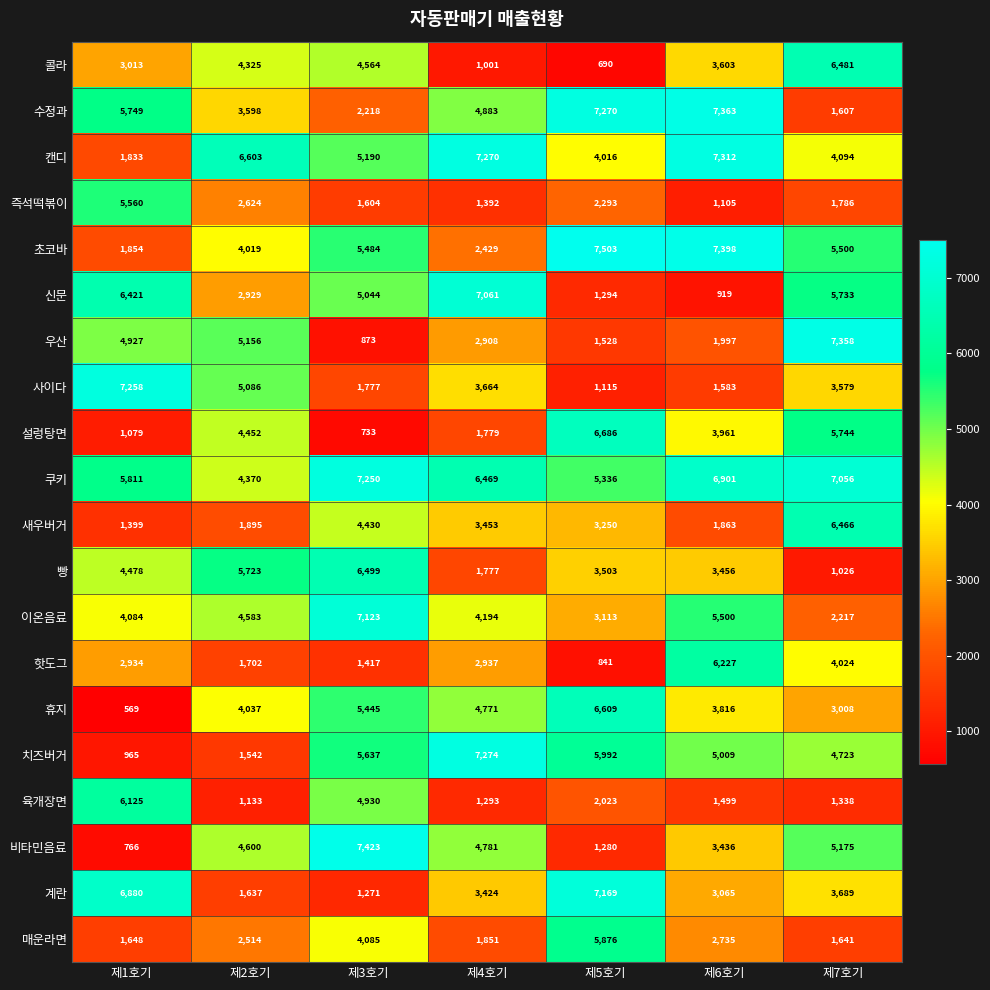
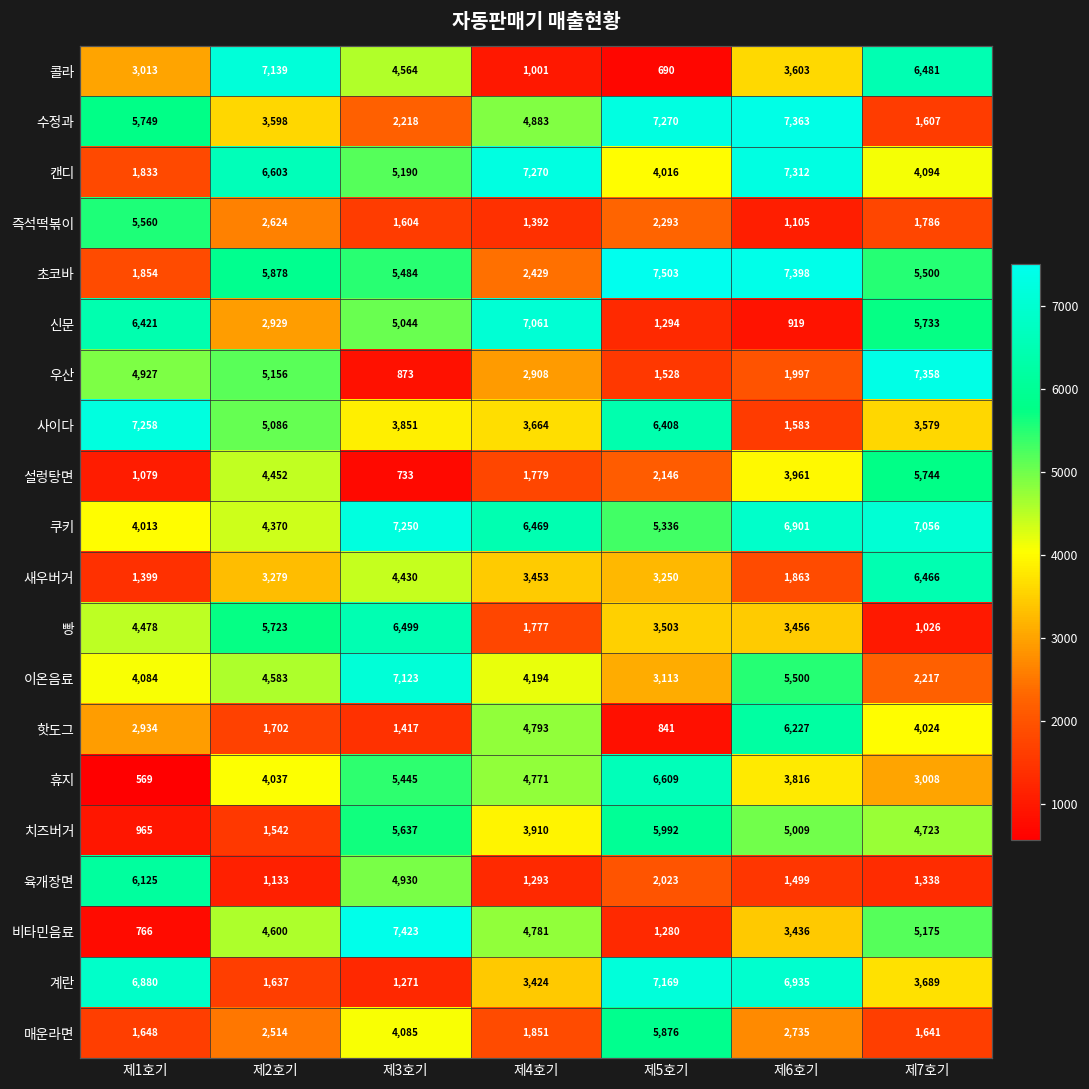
  {
    "콜라": {
      "제1호기": "3,013",
-     "제2호기": "4,325",
+     "제2호기": "7,139",
      "제3호기": "4,564",
      "제4호기": "1,001",
      "제5호기": "690",
      "제6호기": "3,603",
      "제7호기": "6,481"
    },
    "수정과": {
      "제1호기": "5,749",
      "제2호기": "3,598",
      "제3호기": "2,218",
      "제4호기": "4,883",
      "제5호기": "7,270",
      "제6호기": "7,363",
      "제7호기": "1,607"
    },
    "캔디": {
      "제1호기": "1,833",
      "제2호기": "6,603",
      "제3호기": "5,190",
      "제4호기": "7,270",
      "제5호기": "4,016",
      "제6호기": "7,312",
      "제7호기": "4,094"
    },
    "즉석떡볶이": {
      "제1호기": "5,560",
      "제2호기": "2,624",
      "제3호기": "1,604",
      "제4호기": "1,392",
      "제5호기": "2,293",
      "제6호기": "1,105",
      "제7호기": "1,786"
    },
    "초코바": {
      "제1호기": "1,854",
-     "제2호기": "4,019",
+     "제2호기": "5,878",
      "제3호기": "5,484",
      "제4호기": "2,429",
      "제5호기": "7,503",
      "제6호기": "7,398",
      "제7호기": "5,500"
    },
    "신문": {
      "제1호기": "6,421",
      "제2호기": "2,929",
      "제3호기": "5,044",
      "제4호기": "7,061",
      "제5호기": "1,294",
      "제6호기": "919",
      "제7호기": "5,733"
    },
    "우산": {
      "제1호기": "4,927",
      "제2호기": "5,156",
      "제3호기": "873",
      "제4호기": "2,908",
      "제5호기": "1,528",
      "제6호기": "1,997",
      "제7호기": "7,358"
    },
    "사이다": {
      "제1호기": "7,258",
      "제2호기": "5,086",
-     "제3호기": "1,777",
+     "제3호기": "3,851",
      "제4호기": "3,664",
-     "제5호기": "1,115",
+     "제5호기": "6,408",
      "제6호기": "1,583",
      "제7호기": "3,579"
    },
    "설렁탕면": {
      "제1호기": "1,079",
      "제2호기": "4,452",
      "제3호기": "733",
      "제4호기": "1,779",
-     "제5호기": "6,686",
+     "제5호기": "2,146",
      "제6호기": "3,961",
      "제7호기": "5,744"
    },
    "쿠키": {
-     "제1호기": "5,811",
+     "제1호기": "4,013",
      "제2호기": "4,370",
      "제3호기": "7,250",
      "제4호기": "6,469",
      "제5호기": "5,336",
      "제6호기": "6,901",
      "제7호기": "7,056"
    },
    "새우버거": {
      "제1호기": "1,399",
-     "제2호기": "1,895",
+     "제2호기": "3,279",
      "제3호기": "4,430",
      "제4호기": "3,453",
      "제5호기": "3,250",
      "제6호기": "1,863",
      "제7호기": "6,466"
    },
    "빵": {
      "제1호기": "4,478",
      "제2호기": "5,723",
      "제3호기": "6,499",
      "제4호기": "1,777",
      "제5호기": "3,503",
      "제6호기": "3,456",
      "제7호기": "1,026"
    },
    "이온음료": {
      "제1호기": "4,084",
      "제2호기": "4,583",
      "제3호기": "7,123",
      "제4호기": "4,194",
      "제5호기": "3,113",
      "제6호기": "5,500",
      "제7호기": "2,217"
    },
    "핫도그": {
      "제1호기": "2,934",
      "제2호기": "1,702",
      "제3호기": "1,417",
-     "제4호기": "2,937",
+     "제4호기": "4,793",
      "제5호기": "841",
      "제6호기": "6,227",
      "제7호기": "4,024"
    },
    "휴지": {
      "제1호기": "569",
      "제2호기": "4,037",
      "제3호기": "5,445",
      "제4호기": "4,771",
      "제5호기": "6,609",
      "제6호기": "3,816",
      "제7호기": "3,008"
    },
    "치즈버거": {
      "제1호기": "965",
      "제2호기": "1,542",
      "제3호기": "5,637",
-     "제4호기": "7,274",
+     "제4호기": "3,910",
      "제5호기": "5,992",
      "제6호기": "5,009",
      "제7호기": "4,723"
    },
    "육개장면": {
      "제1호기": "6,125",
      "제2호기": "1,133",
      "제3호기": "4,930",
      "제4호기": "1,293",
      "제5호기": "2,023",
      "제6호기": "1,499",
      "제7호기": "1,338"
    },
    "비타민음료": {
      "제1호기": "766",
      "제2호기": "4,600",
      "제3호기": "7,423",
      "제4호기": "4,781",
      "제5호기": "1,280",
      "제6호기": "3,436",
      "제7호기": "5,175"
    },
    "계란": {
      "제1호기": "6,880",
      "제2호기": "1,637",
      "제3호기": "1,271",
      "제4호기": "3,424",
      "제5호기": "7,169",
-     "제6호기": "3,065",
+     "제6호기": "6,935",
      "제7호기": "3,689"
    },
    "매운라면": {
      "제1호기": "1,648",
      "제2호기": "2,514",
      "제3호기": "4,085",
      "제4호기": "1,851",
      "제5호기": "5,876",
      "제6호기": "2,735",
      "제7호기": "1,641"
    }
  }
